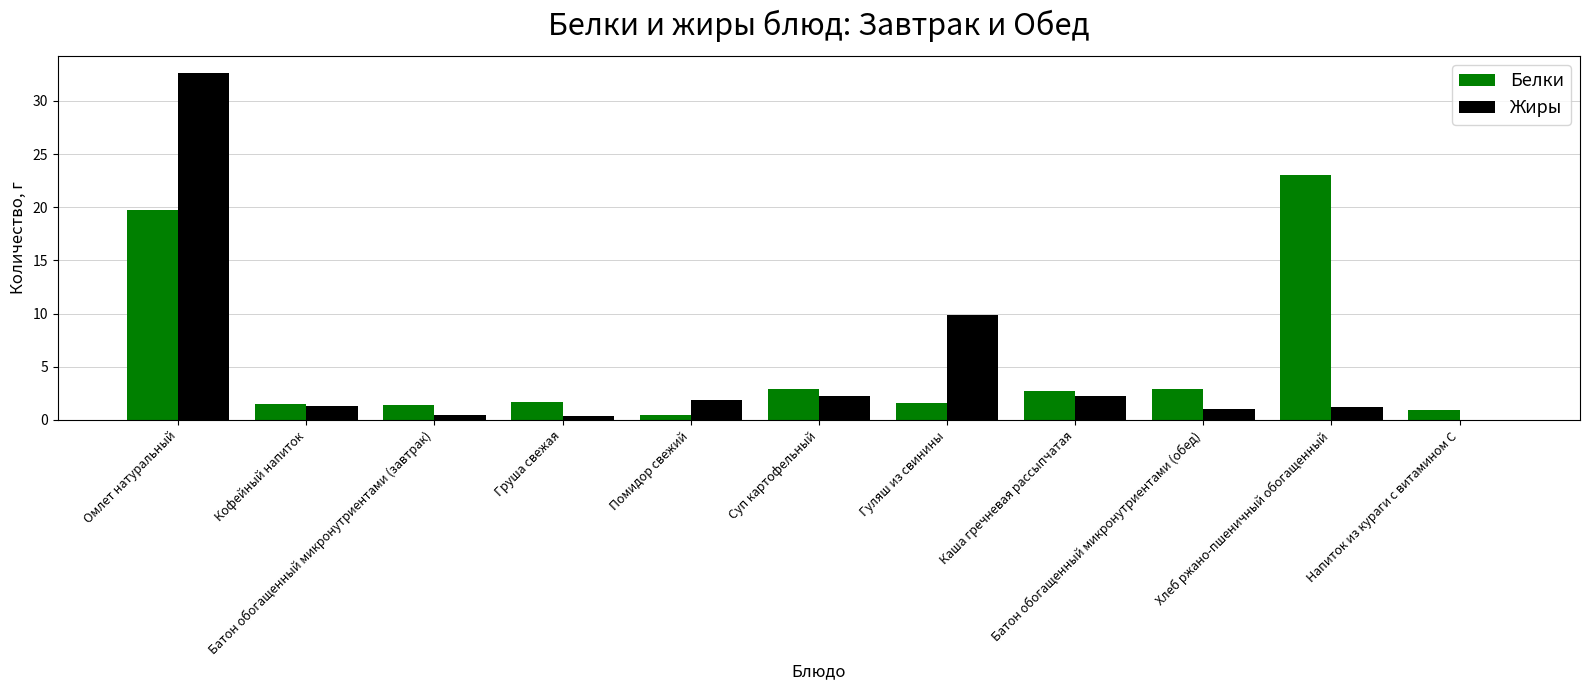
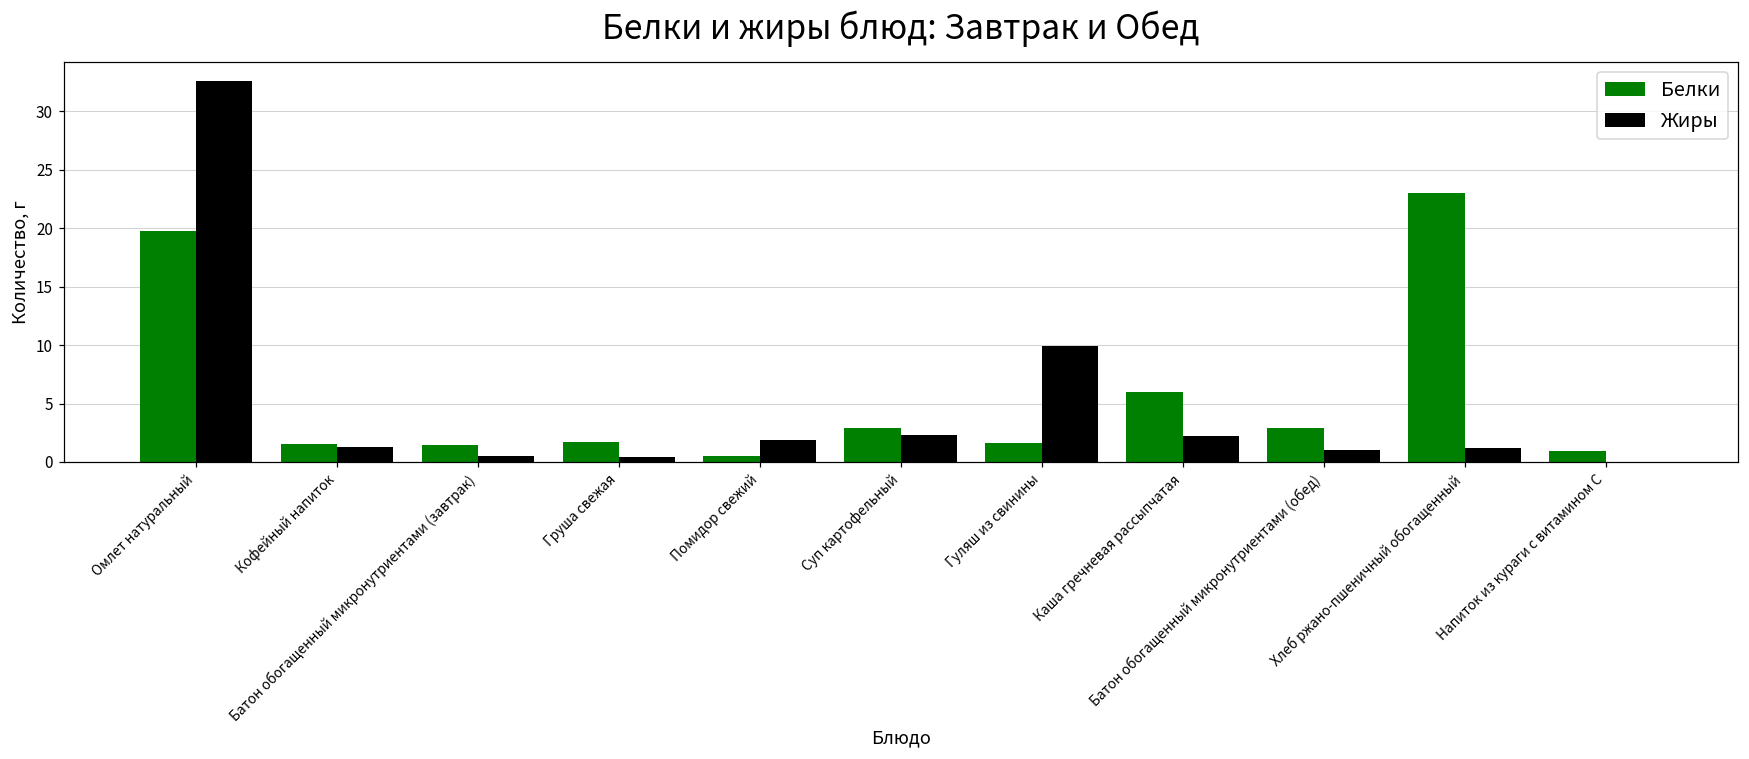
  {
    "Белки": {
      "Омлет натуральный": 19.8,
      "Кофейный напиток": 1.5,
      "Батон обогащенный микронутриентами (завтрак)": 1.5,
      "Груша свежая": 1.7,
      "Помидор свежий": 0.5,
      "Суп картофельный": 2.9,
      "Гуляш из свинины": 1.6,
-     "Каша гречневая рассыпчатая": 2.7,
+     "Каша гречневая рассыпчатая": 6.0,
      "Батон обогащенный микронутриентами (обед)": 2.9,
      "Хлеб ржано-пшеничный обогащенный": 23.0,
      "Напиток из кураги с витамином С": 0.9
    },
    "Жиры": {
      "Омлет натуральный": 32.6,
      "Кофейный напиток": 1.3,
      "Батон обогащенный микронутриентами (завтрак)": 0.5,
      "Груша свежая": 0.4,
      "Помидор свежий": 1.9,
      "Суп картофельный": 2.3,
      "Гуляш из свинины": 9.9,
      "Каша гречневая рассыпчатая": 2.3,
      "Батон обогащенный микронутриентами (обед)": 1.0,
      "Хлеб ржано-пшеничный обогащенный": 1.2,
      "Напиток из кураги с витамином С": 0.0
    }
  }
